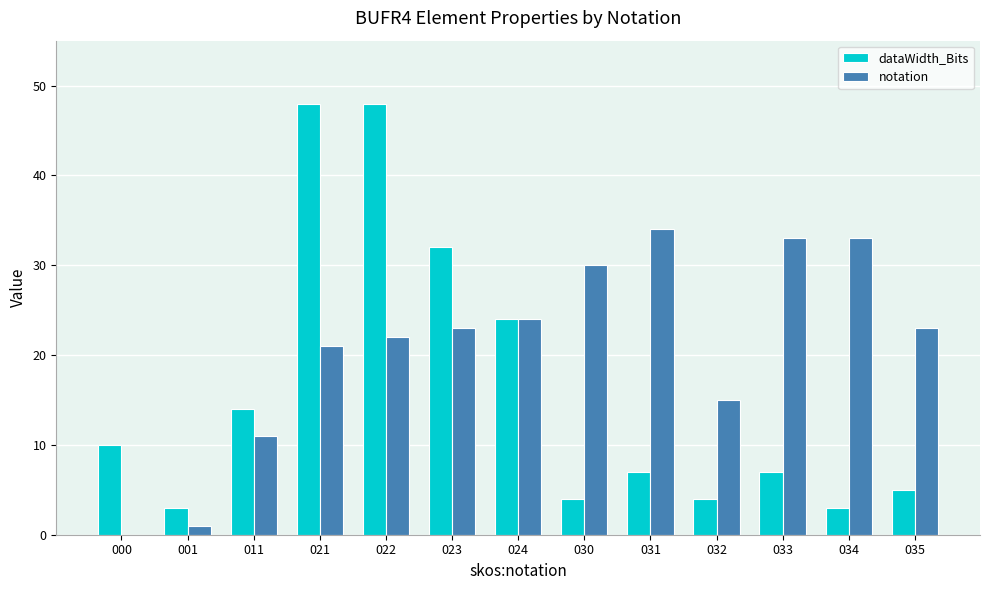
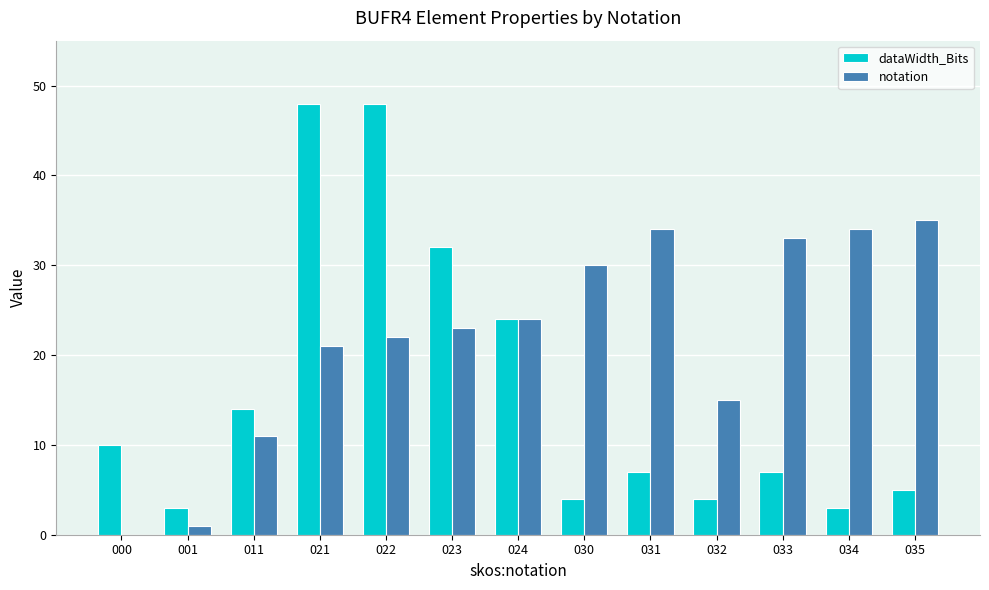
  {
    "dataWidth_Bits": {
      "000": 10,
      "001": 3,
      "011": 14,
      "021": 48,
      "022": 48,
      "023": 32,
      "024": 24,
      "030": 4,
      "031": 7,
      "032": 4,
      "033": 7,
      "034": 3,
      "035": 5
    },
    "notation": {
      "000": 0,
      "001": 1,
      "011": 11,
      "021": 21,
      "022": 22,
      "023": 23,
      "024": 24,
      "030": 30,
      "031": 34,
      "032": 15,
      "033": 33,
-     "034": 33,
-     "035": 23
+     "034": 34,
+     "035": 35
    }
  }
